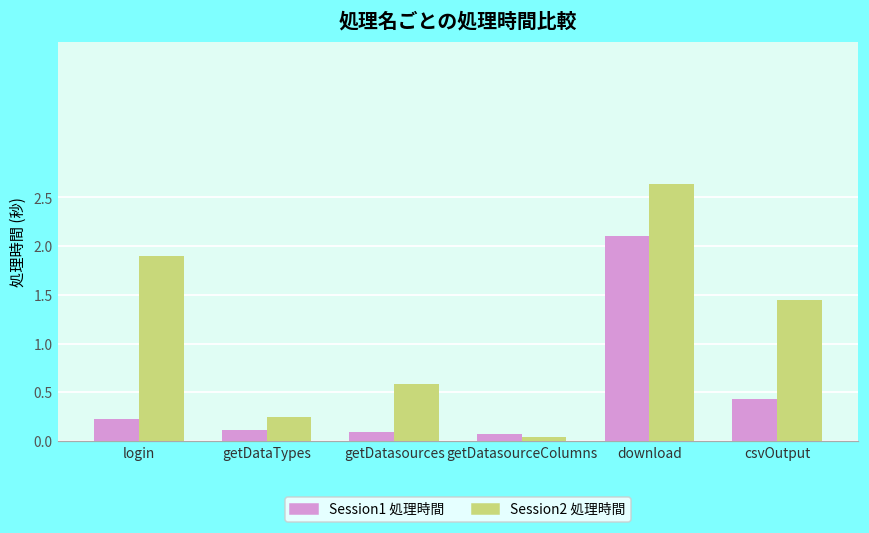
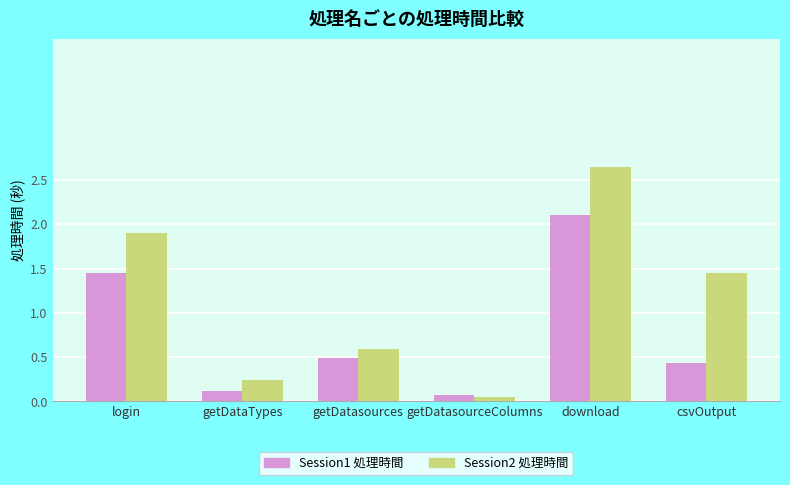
  {
    "Session1 処理時間": {
-     "login": 0.2,
+     "login": 1.4,
      "getDataTypes": 0.1,
-     "getDatasources": 0.1,
+     "getDatasources": 0.5,
      "getDatasourceColumns": 0.1,
      "download": 2.1,
      "csvOutput": 0.4
    },
    "Session2 処理時間": {
      "login": 1.9,
      "getDataTypes": 0.2,
      "getDatasources": 0.6,
      "getDatasourceColumns": 0.0,
      "download": 2.6,
      "csvOutput": 1.5
    }
  }
